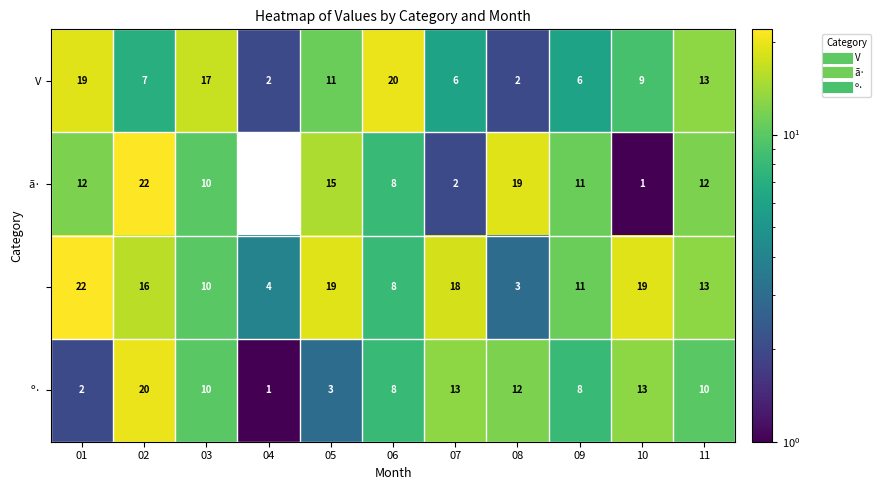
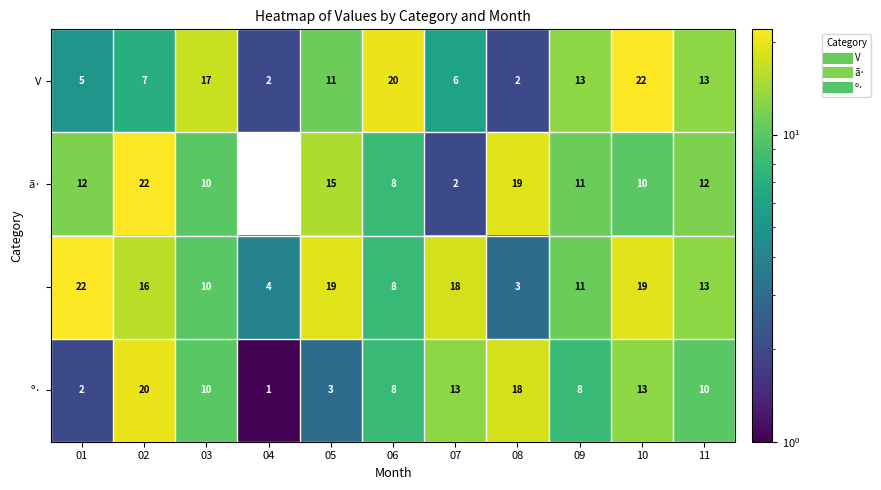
  {
    "V": {
-     "01": 19,
+     "01": 5,
      "02": 7,
      "03": 17,
      "04": 2,
      "05": 11,
      "06": 20,
      "07": 6,
      "08": 2,
-     "09": 6,
-     "10": 9,
+     "09": 13,
+     "10": 22,
      "11": 13
    },
    "ã·": {
      "01": 12,
      "02": 22,
      "03": 10,
      "05": 15,
      "06": 8,
      "07": 2,
      "08": 19,
      "09": 11,
-     "10": 1,
+     "10": 10,
      "11": 12
    },
    "º·": {
      "01": 2,
      "02": 20,
      "03": 10,
      "04": 1,
      "05": 3,
      "06": 8,
      "07": 13,
-     "08": 12,
+     "08": 18,
      "09": 8,
      "10": 13,
      "11": 10
    }
  }
